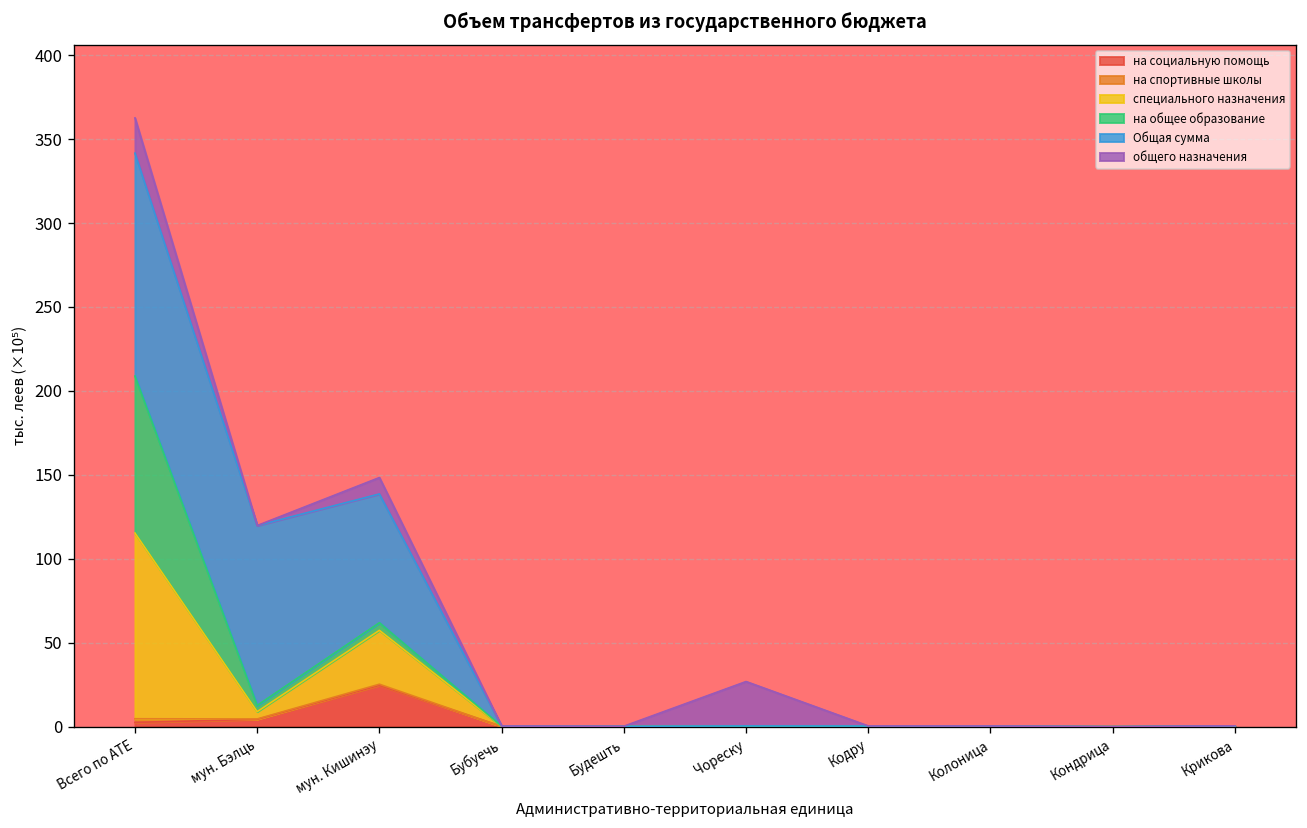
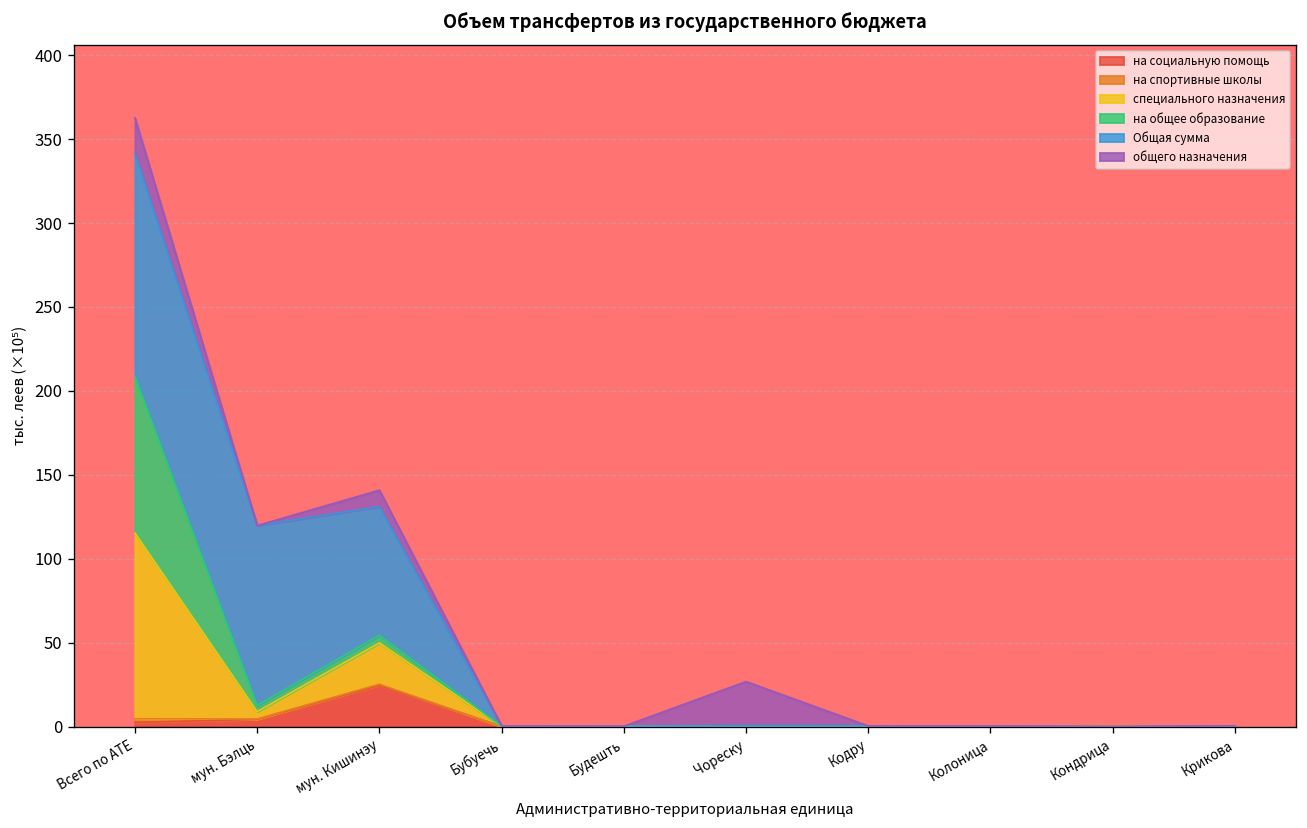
  {
    "специального назначения": {
      "Всего по АТЕ": 111,
      "мун. Бэлць": 4,
-     "мун. Кишинэу": 32
+     "мун. Кишинэу": 25
    },
    "на общее образование": {
      "Всего по АТЕ": 94,
      "мун. Бэлць": 4,
      "мун. Кишинэу": 5
    },
    "Общая сумма": {
      "Всего по АТЕ": 133,
      "мун. Кишинэу": 77
    },
    "общего назначения": {
      "Всего по АТЕ": 21,
      "мун. Кишинэу": 10,
      "Чореску": 26
    }
  }
